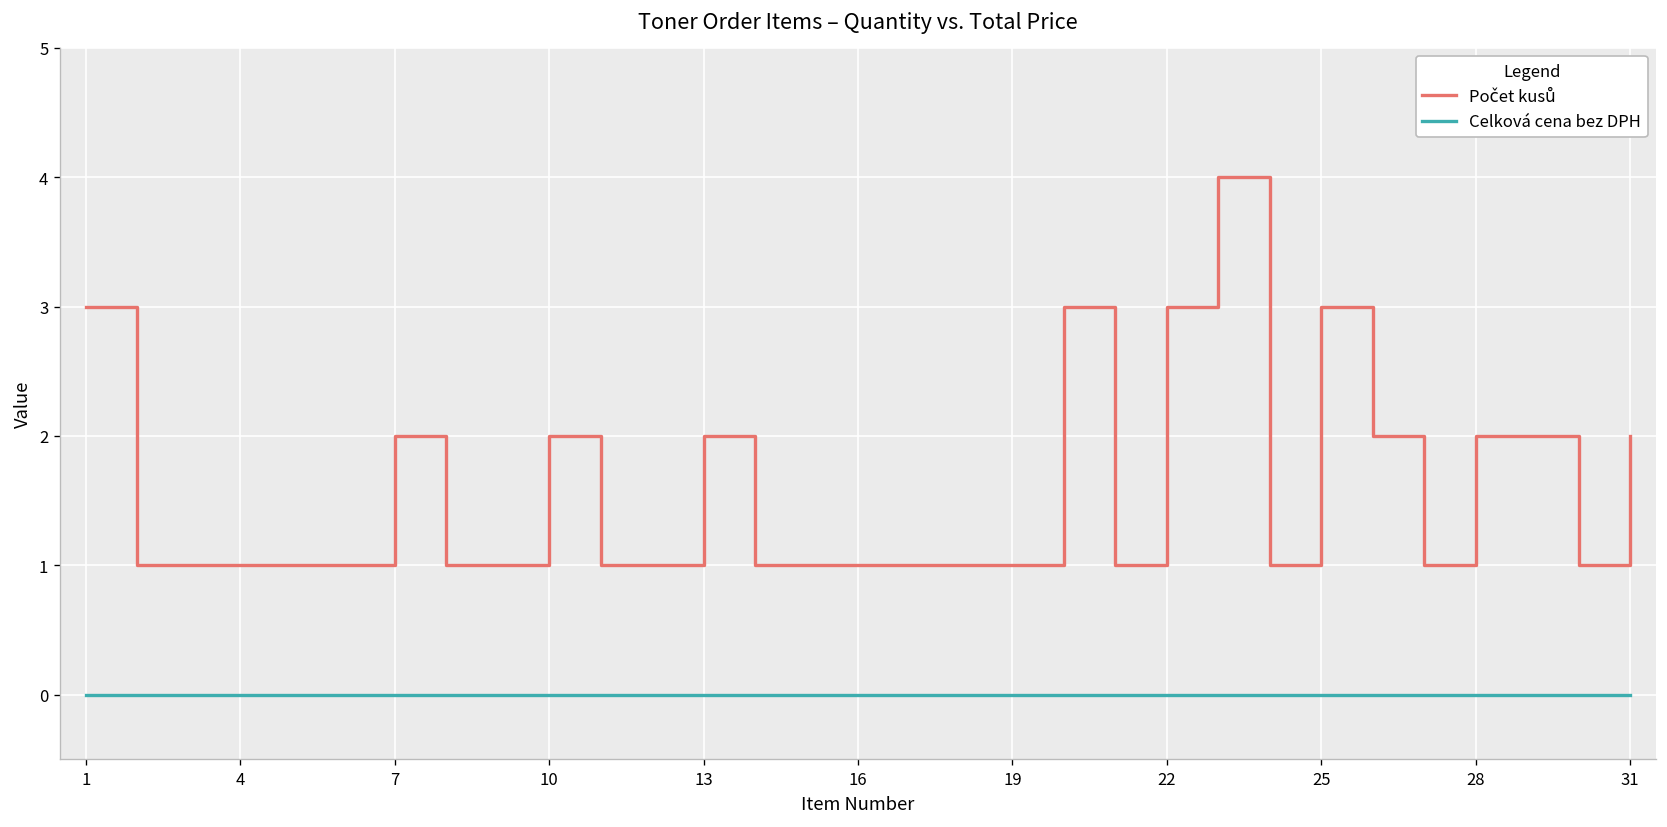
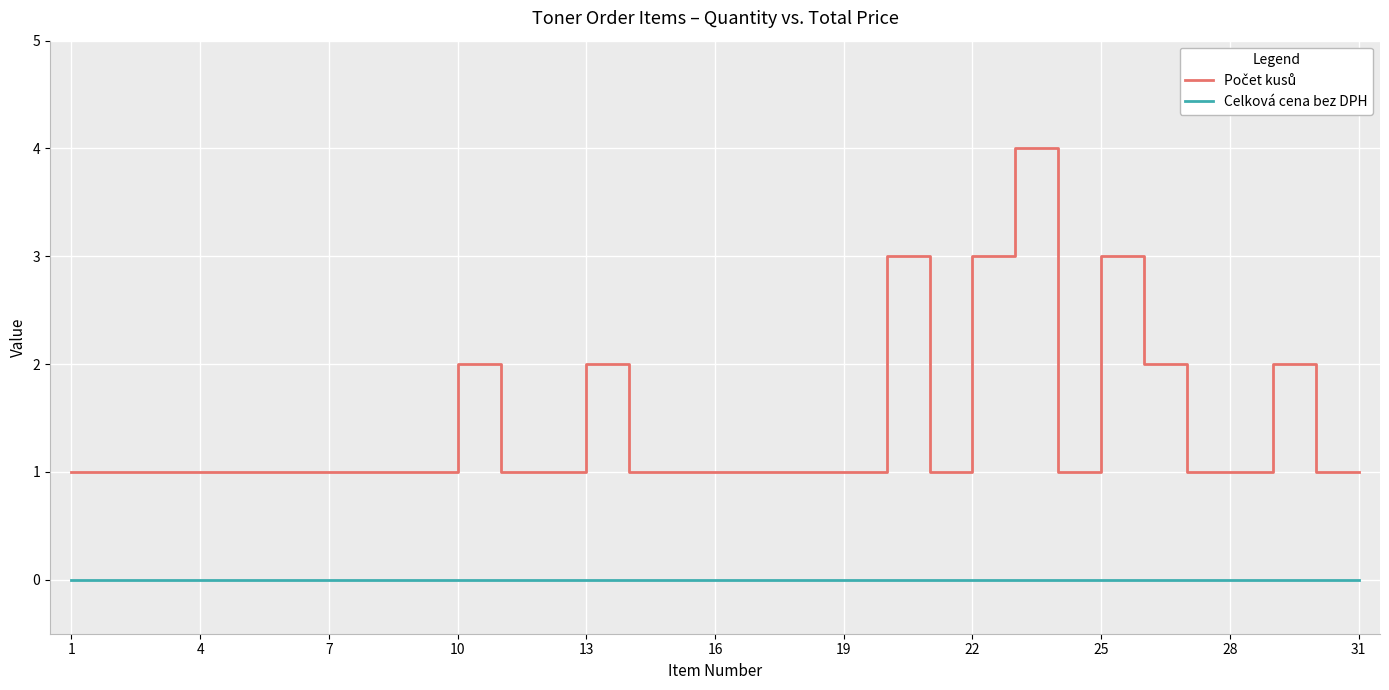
  {
    "Počet kusů": {
-     "1": 3,
+     "1": 1,
      "4": 1,
-     "7": 2,
+     "7": 1,
      "10": 2,
      "13": 2,
      "16": 1,
      "19": 1,
      "22": 3,
      "25": 3,
-     "28": 2,
-     "31": 2
+     "28": 1,
+     "31": 1
    },
    "Celková cena bez DPH": {
      "1": 0,
      "4": 0,
      "7": 0,
      "10": 0,
      "13": 0,
      "16": 0,
      "19": 0,
      "22": 0,
      "25": 0,
      "28": 0,
      "31": 0
    }
  }
